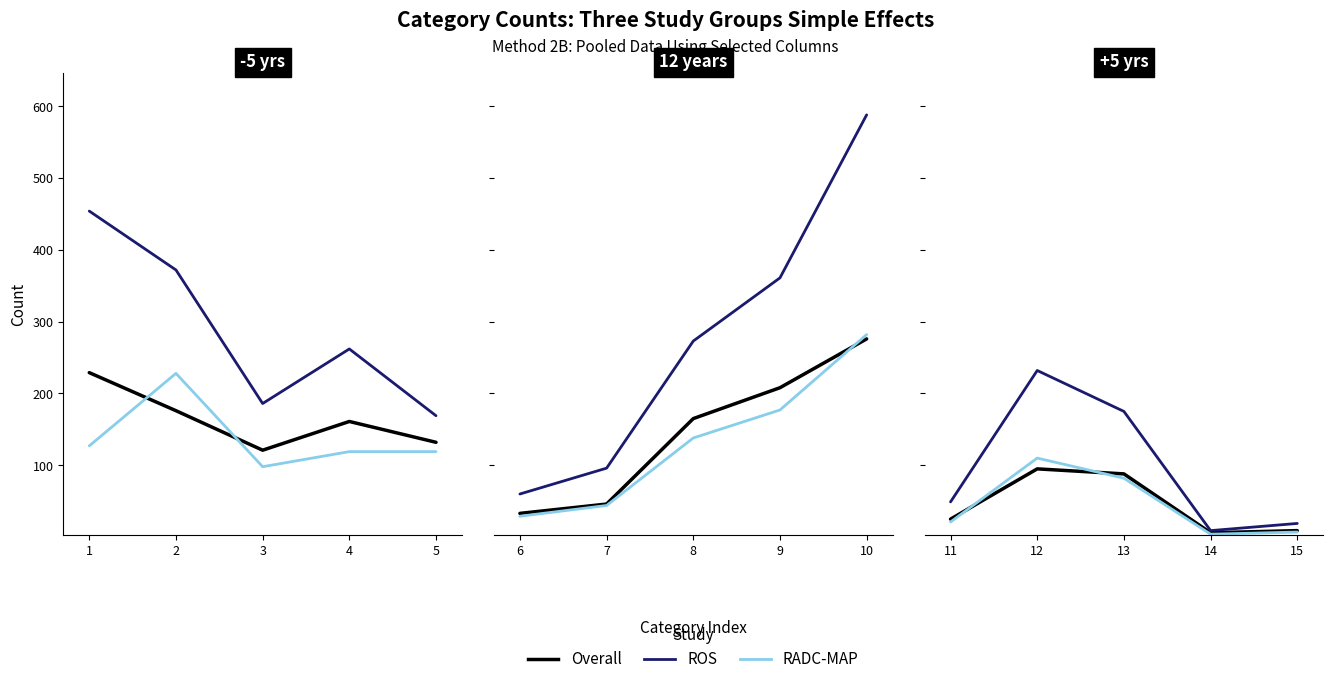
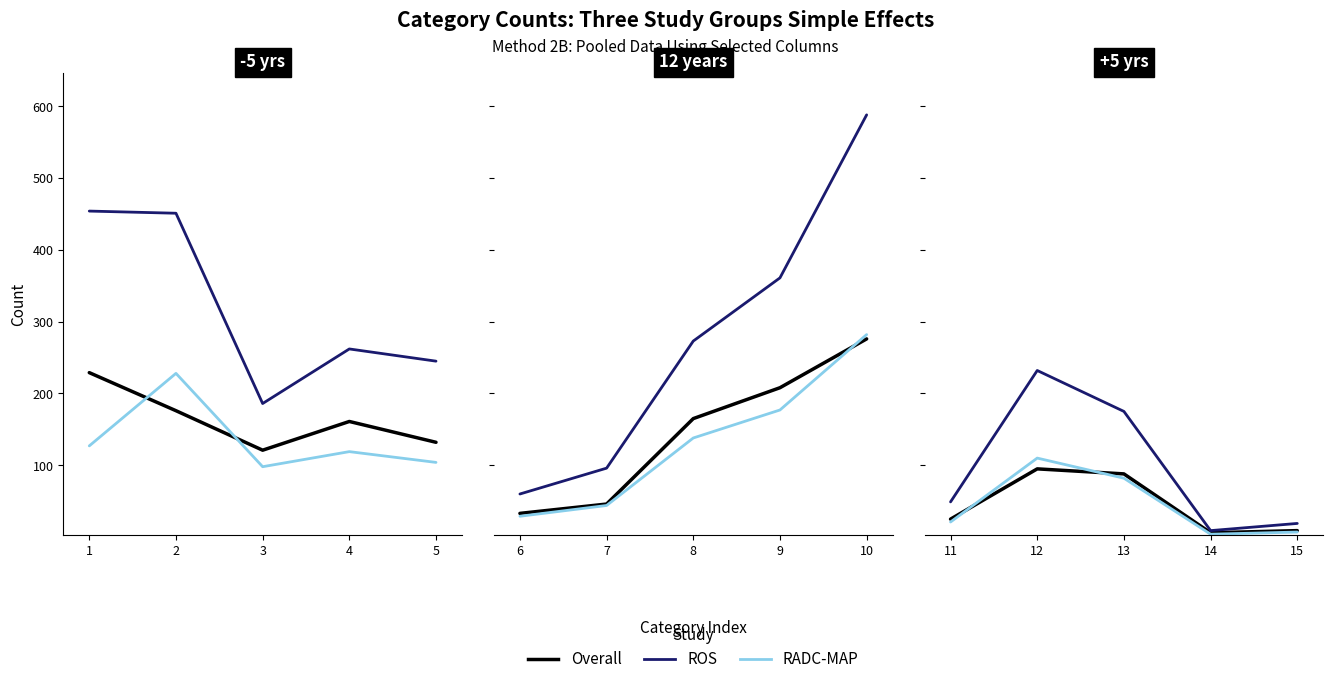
  {
    "-5 yrs": {
      "Overall": {
        "1": 230,
        "2": 180,
        "3": 120,
        "4": 160,
        "5": 130
      },
      "ROS": {
        "1": 450,
-       "2": 370,
+       "2": 450,
        "3": 190,
        "4": 260,
-       "5": 170
+       "5": 250
      },
      "RADC-MAP": {
        "1": 130,
        "2": 230,
        "3": 100,
        "4": 120,
-       "5": 120
+       "5": 100
      }
    }
  }
